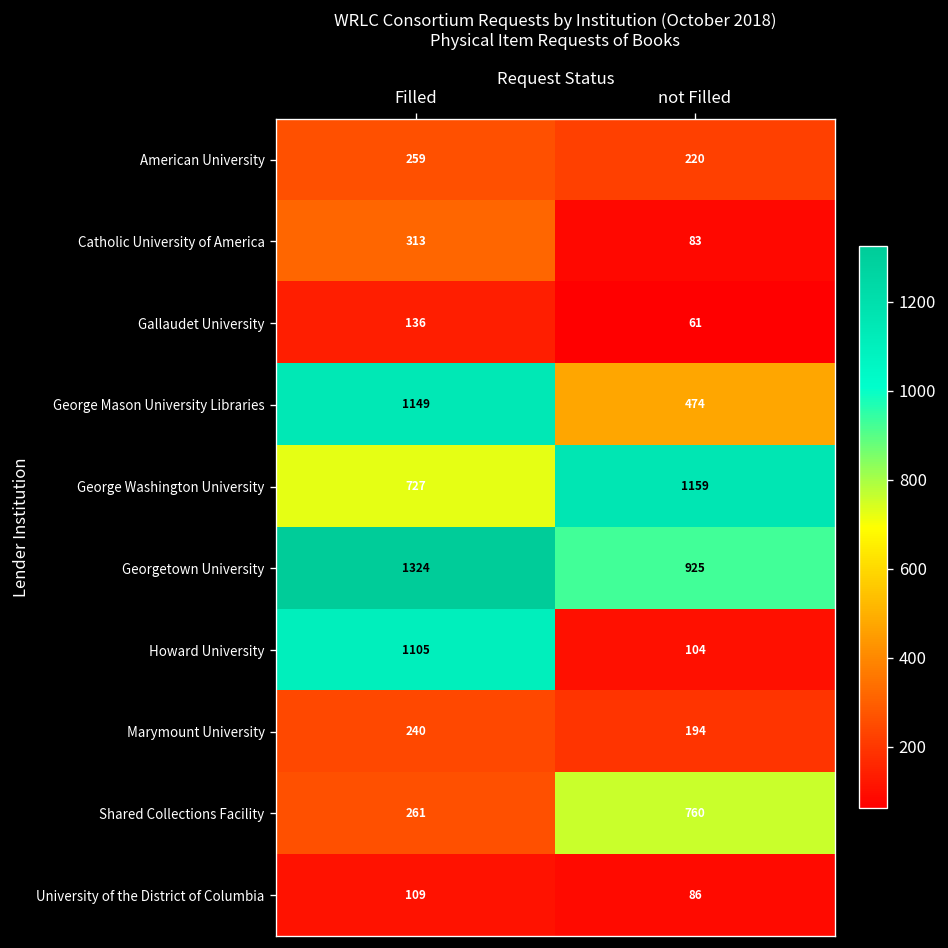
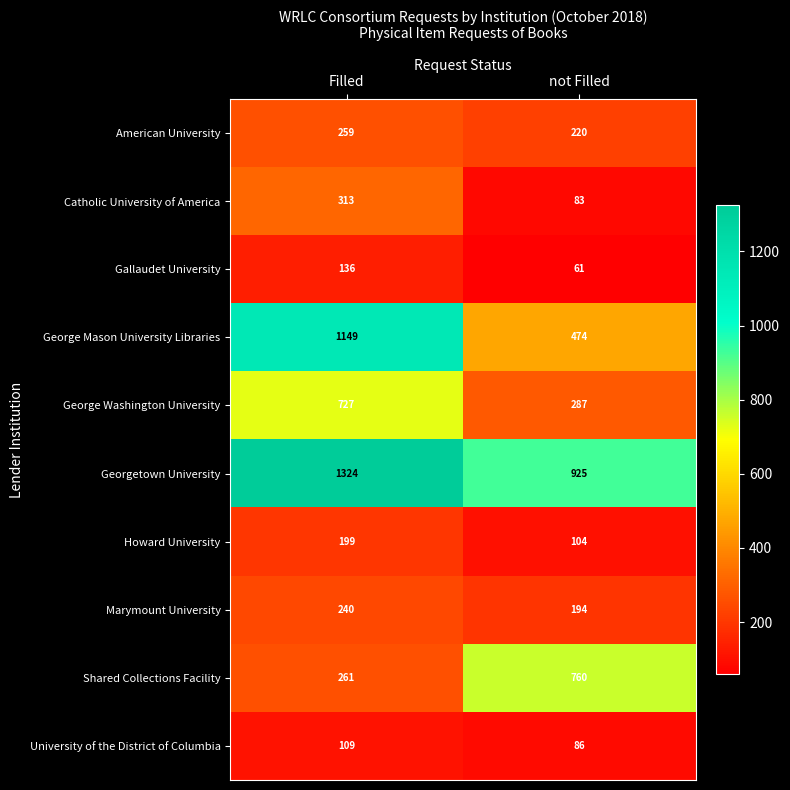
  {
    "American University": {
      "Filled": 259,
      "not Filled": 220
    },
    "Catholic University of America": {
      "Filled": 313,
      "not Filled": 83
    },
    "Gallaudet University": {
      "Filled": 136,
      "not Filled": 61
    },
    "George Mason University Libraries": {
      "Filled": 1149,
      "not Filled": 474
    },
    "George Washington University": {
      "Filled": 727,
-     "not Filled": 1159
+     "not Filled": 287
    },
    "Georgetown University": {
      "Filled": 1324,
      "not Filled": 925
    },
    "Howard University": {
-     "Filled": 1105,
+     "Filled": 199,
      "not Filled": 104
    },
    "Marymount University": {
      "Filled": 240,
      "not Filled": 194
    },
    "Shared Collections Facility": {
      "Filled": 261,
      "not Filled": 760
    },
    "University of the District of Columbia": {
      "Filled": 109,
      "not Filled": 86
    }
  }
